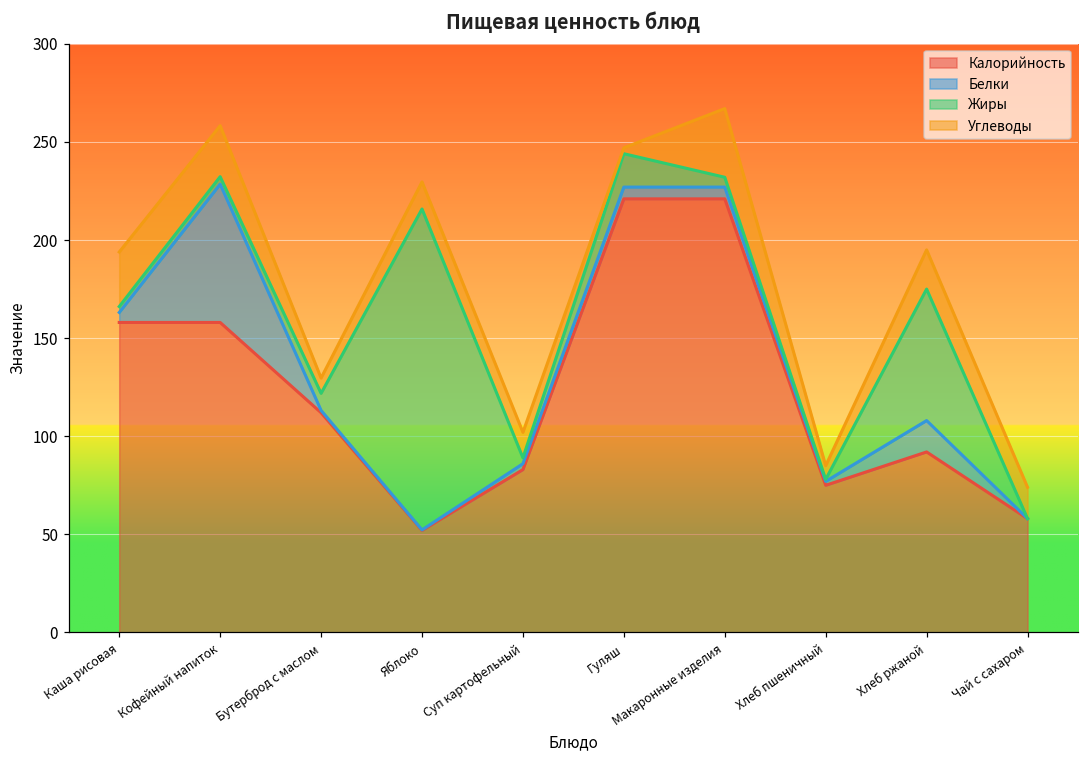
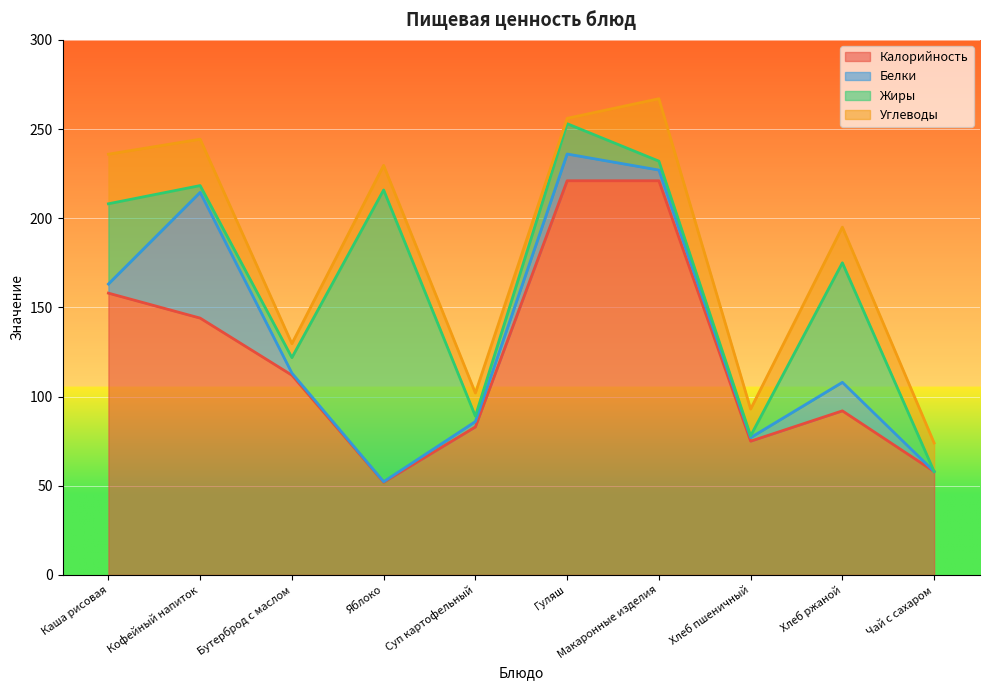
  {
    "Калорийность": {
      "Каша рисовая": 158,
-     "Кофейный напиток": 158,
+     "Кофейный напиток": 144,
      "Суп картофельный": 83,
      "Гуляш": 221,
      "Макаронные изделия": 221,
      "Хлеб пшеничный": 75,
      "Хлеб ржаной": 92
    },
    "Белки": {
      "Каша рисовая": 5,
      "Кофейный напиток": 71,
      "Суп картофельный": 3,
-     "Гуляш": 6,
+     "Гуляш": 15,
      "Макаронные изделия": 6,
      "Хлеб ржаной": 16
    },
    "Жиры": {
-     "Каша рисовая": 3,
+     "Каша рисовая": 45,
      "Кофейный напиток": 4,
      "Бутерброд с маслом": 9,
      "Яблоко": 164,
      "Суп картофельный": 3,
      "Гуляш": 17,
      "Макаронные изделия": 5,
      "Хлеб ржаной": 67
    },
    "Углеводы": {
      "Каша рисовая": 28,
      "Кофейный напиток": 26,
      "Бутерброд с маслом": 8,
      "Яблоко": 14,
      "Суп картофельный": 13,
      "Гуляш": 3,
      "Макаронные изделия": 35,
-     "Хлеб пшеничный": 7,
+     "Хлеб пшеничный": 15,
      "Хлеб ржаной": 20,
      "Чай с сахаром": 16
    }
  }
